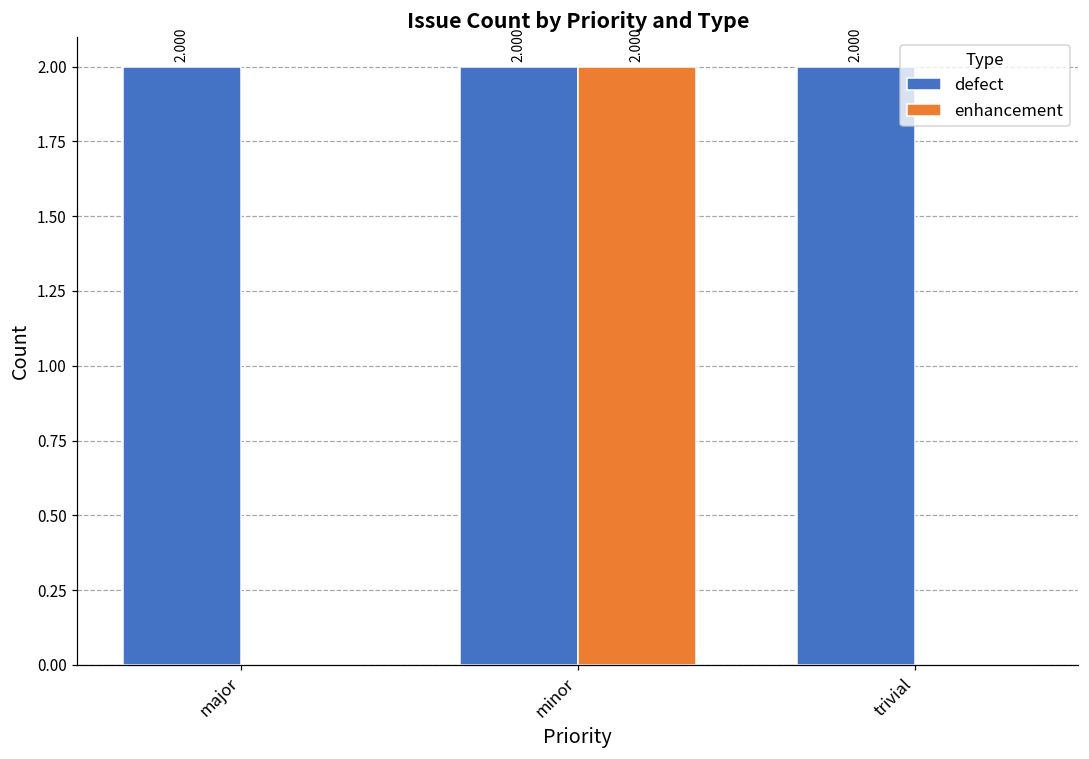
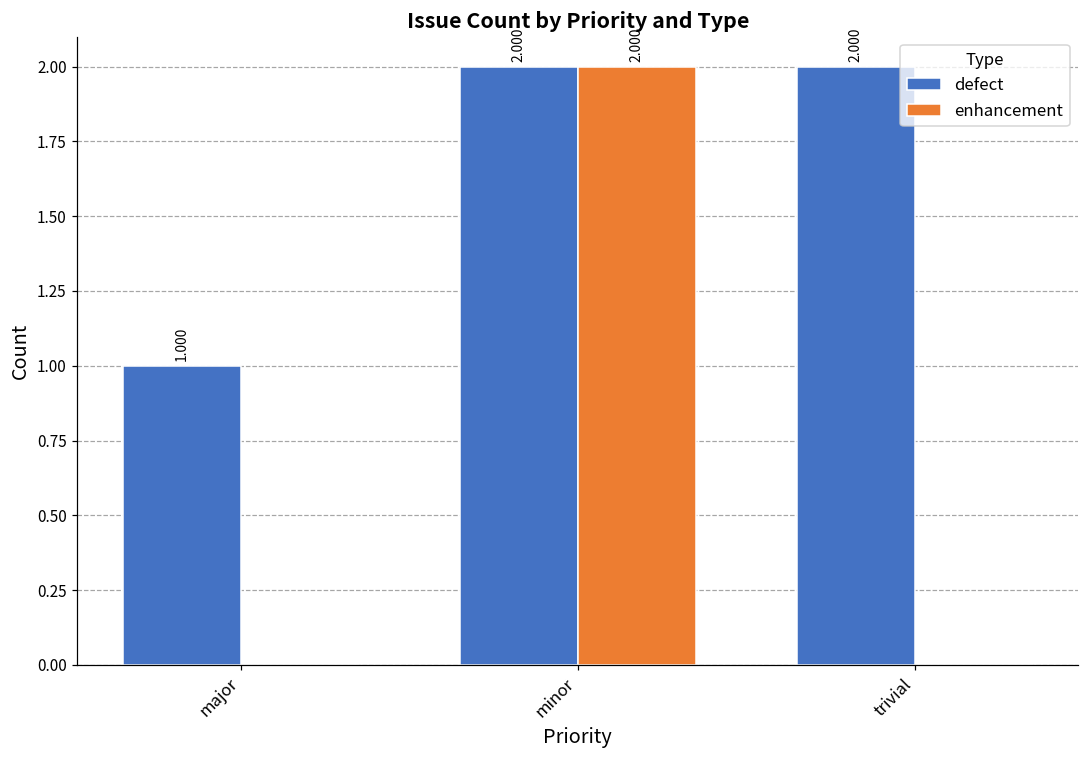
  {
    "defect": {
-     "major": 2.000,
+     "major": 1.000,
      "minor": 2.000,
      "trivial": 2.000
    },
    "enhancement": {
      "minor": 2.000
    }
  }
